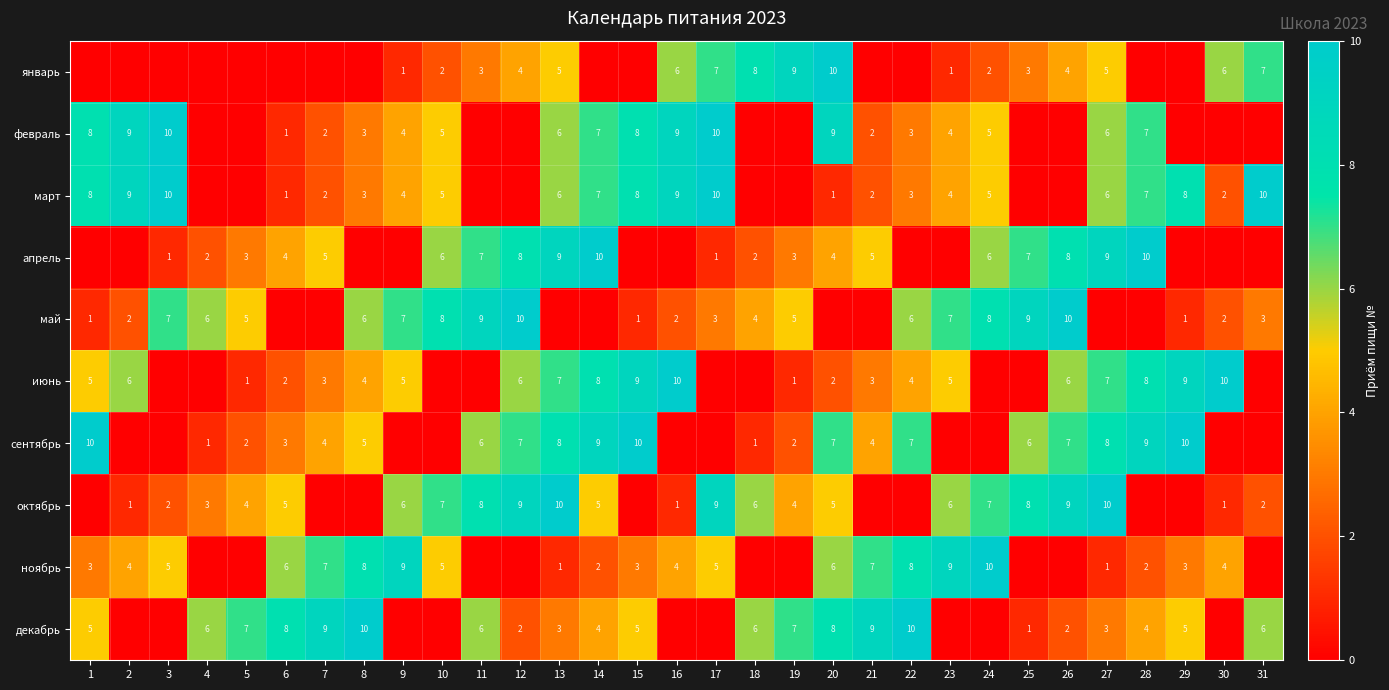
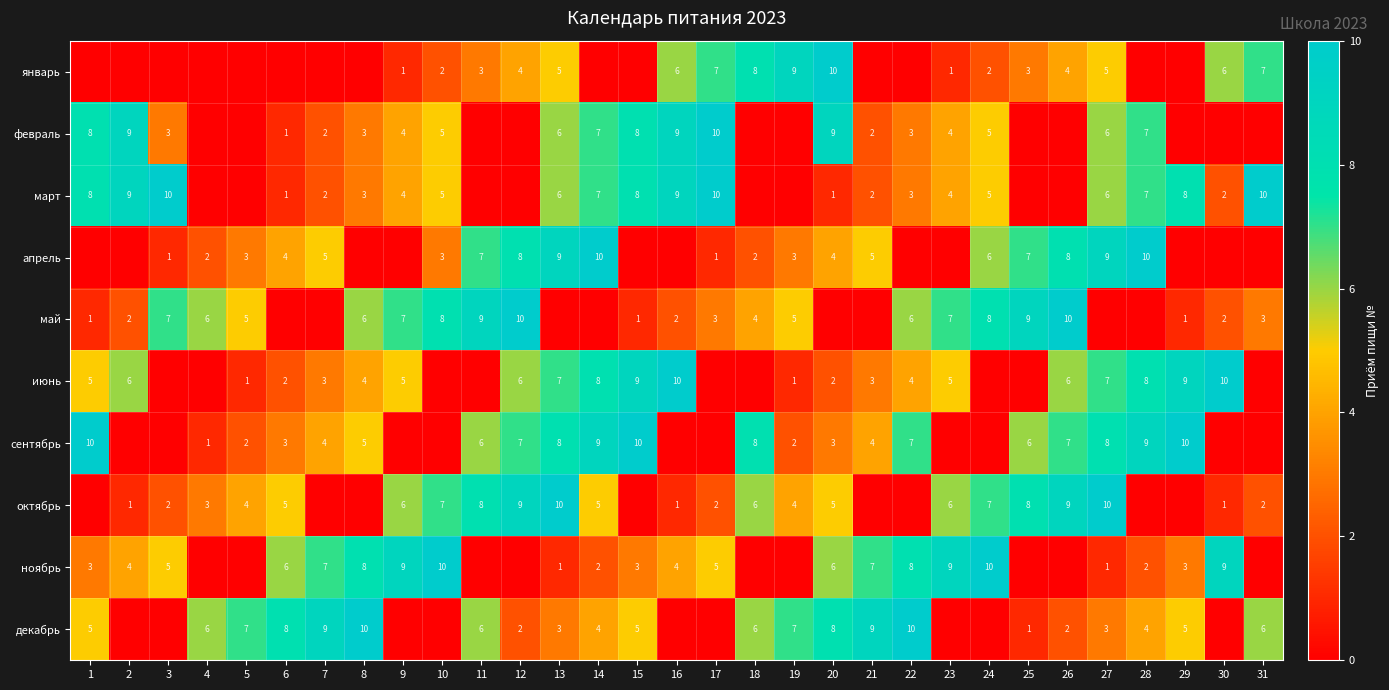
  {
    "февраль": {
      "1": 8,
      "2": 9,
-     "3": 10,
+     "3": 3,
      "6": 1,
      "7": 2,
      "8": 3,
      "9": 4,
      "10": 5,
      "13": 6,
      "14": 7,
      "15": 8,
      "16": 9,
      "17": 10,
      "20": 9,
      "21": 2,
      "22": 3,
      "23": 4,
      "24": 5,
      "27": 6,
      "28": 7
    },
    "апрель": {
      "3": 1,
      "4": 2,
      "5": 3,
      "6": 4,
      "7": 5,
-     "10": 6,
+     "10": 3,
      "11": 7,
      "12": 8,
      "13": 9,
      "14": 10,
      "17": 1,
      "18": 2,
      "19": 3,
      "20": 4,
      "21": 5,
      "24": 6,
      "25": 7,
      "26": 8,
      "27": 9,
      "28": 10
    },
    "сентябрь": {
      "1": 10,
      "4": 1,
      "5": 2,
      "6": 3,
      "7": 4,
      "8": 5,
      "11": 6,
      "12": 7,
      "13": 8,
      "14": 9,
      "15": 10,
-     "18": 1,
+     "18": 8,
      "19": 2,
-     "20": 7,
+     "20": 3,
      "21": 4,
      "22": 7,
      "25": 6,
      "26": 7,
      "27": 8,
      "28": 9,
      "29": 10
    },
    "октябрь": {
      "2": 1,
      "3": 2,
      "4": 3,
      "5": 4,
      "6": 5,
      "9": 6,
      "10": 7,
      "11": 8,
      "12": 9,
      "13": 10,
      "14": 5,
      "16": 1,
-     "17": 9,
+     "17": 2,
      "18": 6,
      "19": 4,
      "20": 5,
      "23": 6,
      "24": 7,
      "25": 8,
      "26": 9,
      "27": 10,
      "30": 1,
      "31": 2
    },
    "ноябрь": {
      "1": 3,
      "2": 4,
      "3": 5,
      "6": 6,
      "7": 7,
      "8": 8,
      "9": 9,
-     "10": 5,
+     "10": 10,
      "13": 1,
      "14": 2,
      "15": 3,
      "16": 4,
      "17": 5,
      "20": 6,
      "21": 7,
      "22": 8,
      "23": 9,
      "24": 10,
      "27": 1,
      "28": 2,
      "29": 3,
-     "30": 4
+     "30": 9
    }
  }
